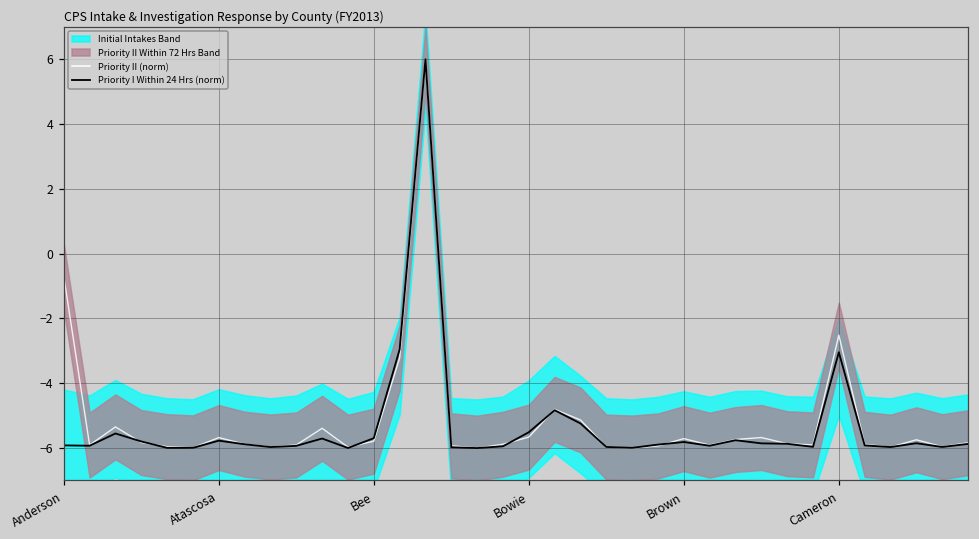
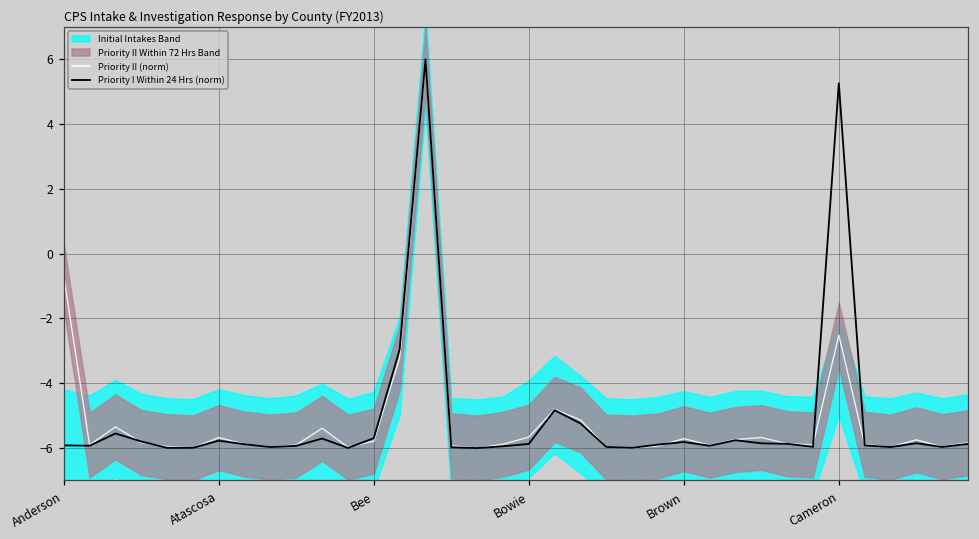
  {
    "Priority II (norm)": {
      "Anderson": -0.7,
      "Atascosa": -5.7,
      "Bee": -5.8,
      "Bowie": -5.7,
      "Brown": -5.7,
      "Cameron": -2.5
    },
    "Priority I Within 24 Hrs (norm)": {
      "Anderson": -5.9,
      "Atascosa": -5.8,
      "Bee": -5.7,
-     "Bowie": -5.5,
+     "Bowie": -5.9,
      "Brown": -5.8,
-     "Cameron": -3.0
+     "Cameron": 5.3
    }
  }
